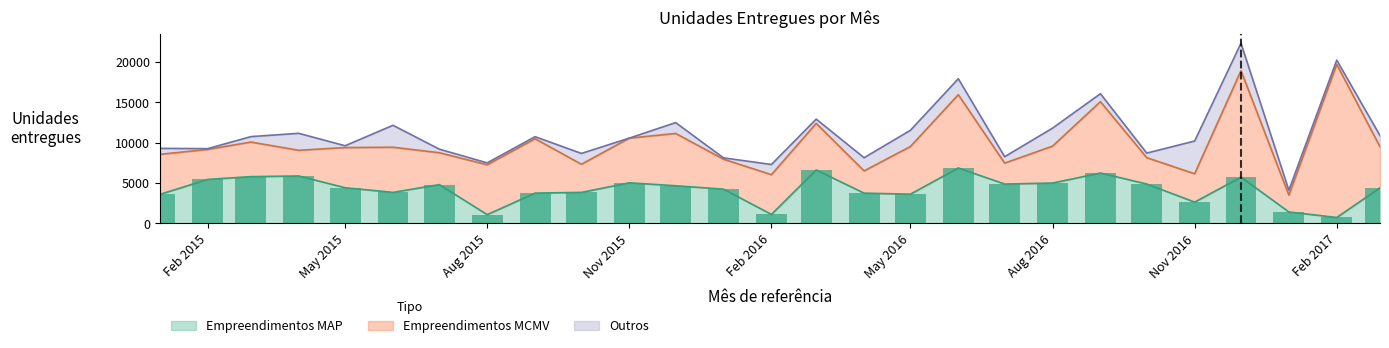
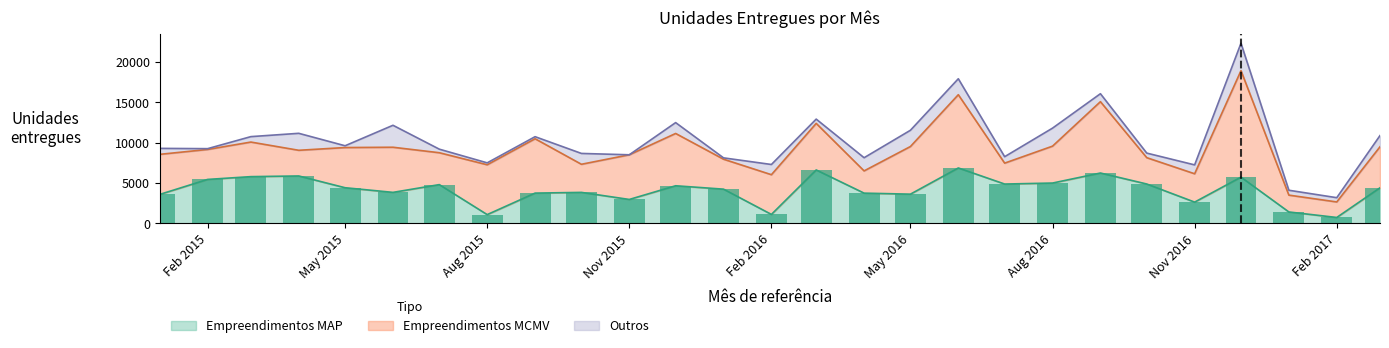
  {
    "Empreendimentos MAP": {
      "Feb 2015": 5000,
      "May 2015": 4000,
      "Aug 2015": 1000,
-     "Nov 2015": 5000,
+     "Nov 2015": 3000,
      "Feb 2016": 1000,
      "May 2016": 4000,
      "Aug 2016": 5000,
      "Nov 2016": 3000,
      "Feb 2017": 1000
    },
    "Empreendimentos MCMV": {
      "Feb 2016": 5000,
      "May 2016": 6000,
      "Aug 2016": 5000,
      "Nov 2016": 4000,
-     "Feb 2017": 19000
+     "Feb 2017": 2000
    },
    "Outros": {
      "Feb 2016": 1000,
      "May 2016": 2000,
      "Aug 2016": 2000,
-     "Nov 2016": 4000,
+     "Nov 2016": 1000,
      "Feb 2017": 1000
    }
  }
